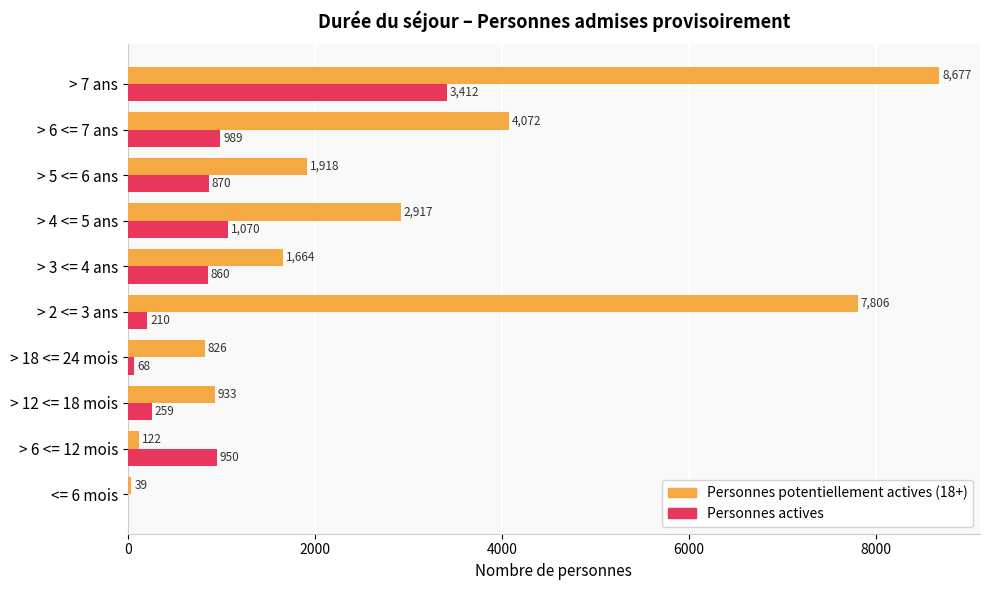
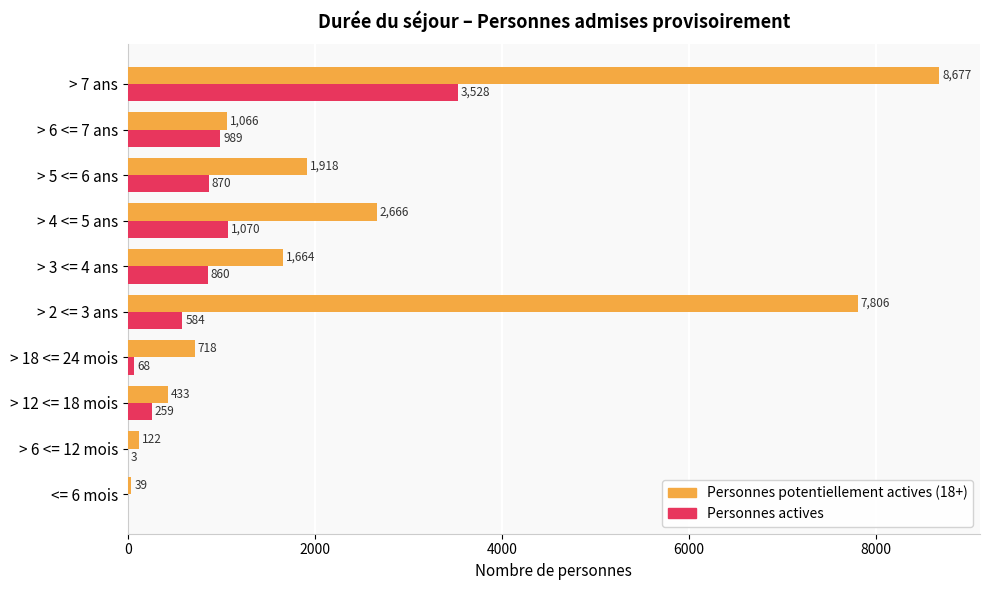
  {
    "Personnes potentiellement actives (18+)": {
      "> 7 ans": "8,677",
-     "> 6 <= 7 ans": "4,072",
+     "> 6 <= 7 ans": "1,066",
      "> 5 <= 6 ans": "1,918",
-     "> 4 <= 5 ans": "2,917",
+     "> 4 <= 5 ans": "2,666",
      "> 3 <= 4 ans": "1,664",
      "> 2 <= 3 ans": "7,806",
-     "> 18 <= 24 mois": "826",
-     "> 12 <= 18 mois": "933",
+     "> 18 <= 24 mois": "718",
+     "> 12 <= 18 mois": "433",
      "> 6 <= 12 mois": "122",
      "<= 6 mois": "39"
    },
    "Personnes actives": {
-     "> 7 ans": "3,412",
+     "> 7 ans": "3,528",
      "> 6 <= 7 ans": "989",
      "> 5 <= 6 ans": "870",
      "> 4 <= 5 ans": "1,070",
      "> 3 <= 4 ans": "860",
-     "> 2 <= 3 ans": "210",
+     "> 2 <= 3 ans": "584",
      "> 18 <= 24 mois": "68",
      "> 12 <= 18 mois": "259",
-     "> 6 <= 12 mois": "950"
+     "> 6 <= 12 mois": "3"
    }
  }
